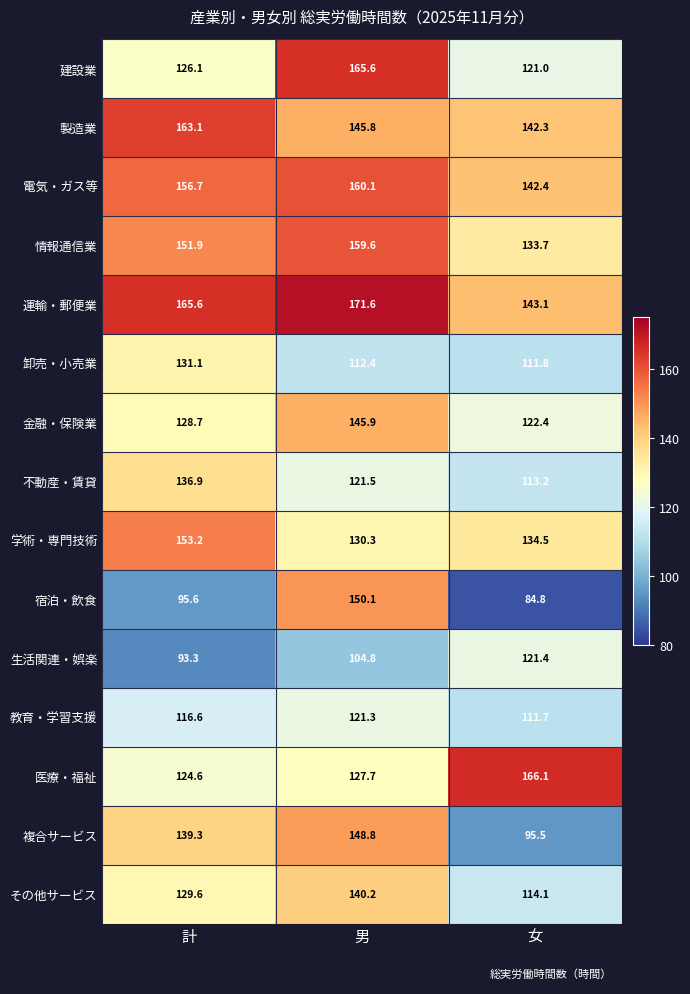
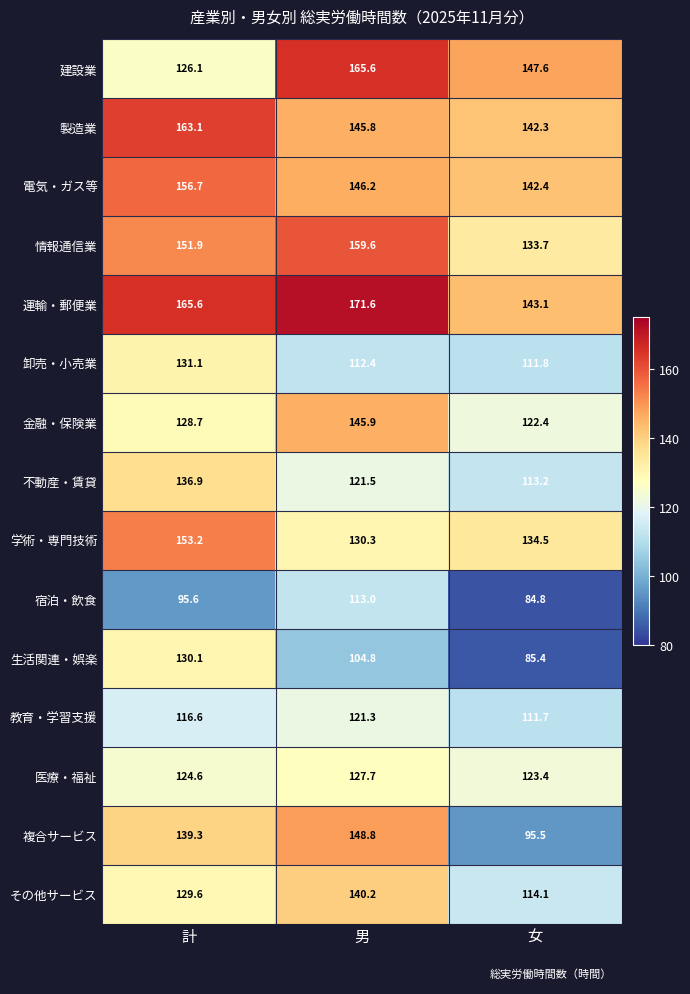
  {
    "建設業": {
      "計": 126.1,
      "男": 165.6,
-     "女": 121.0
+     "女": 147.6
    },
    "製造業": {
      "計": 163.1,
      "男": 145.8,
      "女": 142.3
    },
    "電気・ガス等": {
      "計": 156.7,
-     "男": 160.1,
+     "男": 146.2,
      "女": 142.4
    },
    "情報通信業": {
      "計": 151.9,
      "男": 159.6,
      "女": 133.7
    },
    "運輸・郵便業": {
      "計": 165.6,
      "男": 171.6,
      "女": 143.1
    },
    "卸売・小売業": {
      "計": 131.1,
      "男": 112.4,
      "女": 111.8
    },
    "金融・保険業": {
      "計": 128.7,
      "男": 145.9,
      "女": 122.4
    },
    "不動産・賃貸": {
      "計": 136.9,
      "男": 121.5,
      "女": 113.2
    },
    "学術・専門技術": {
      "計": 153.2,
      "男": 130.3,
      "女": 134.5
    },
    "宿泊・飲食": {
      "計": 95.6,
-     "男": 150.1,
+     "男": 113.0,
      "女": 84.8
    },
    "生活関連・娯楽": {
-     "計": 93.3,
+     "計": 130.1,
      "男": 104.8,
-     "女": 121.4
+     "女": 85.4
    },
    "教育・学習支援": {
      "計": 116.6,
      "男": 121.3,
      "女": 111.7
    },
    "医療・福祉": {
      "計": 124.6,
      "男": 127.7,
-     "女": 166.1
+     "女": 123.4
    },
    "複合サービス": {
      "計": 139.3,
      "男": 148.8,
      "女": 95.5
    },
    "その他サービス": {
      "計": 129.6,
      "男": 140.2,
      "女": 114.1
    }
  }
